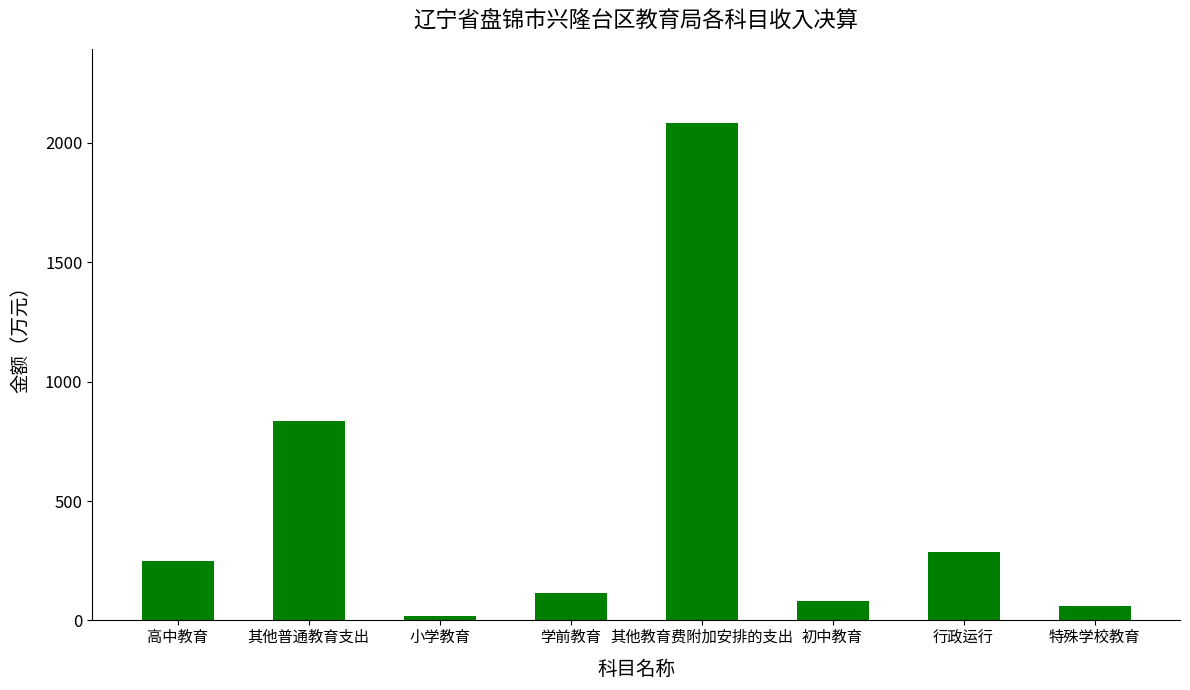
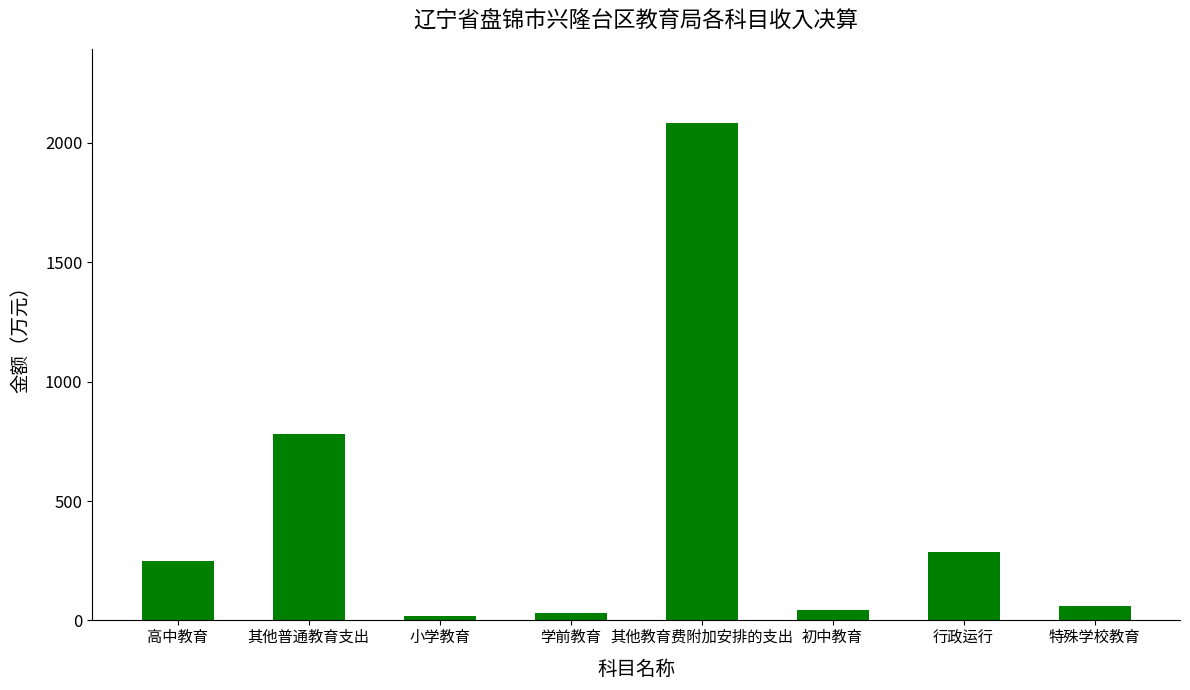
  {
    "高中教育": 250,
-   "其他普通教育支出": 830,
+   "其他普通教育支出": 780,
    "小学教育": 20,
-   "学前教育": 110,
+   "学前教育": 30,
    "其他教育费附加安排的支出": 2080,
-   "初中教育": 80,
+   "初中教育": 40,
    "行政运行": 290,
    "特殊学校教育": 60
  }
